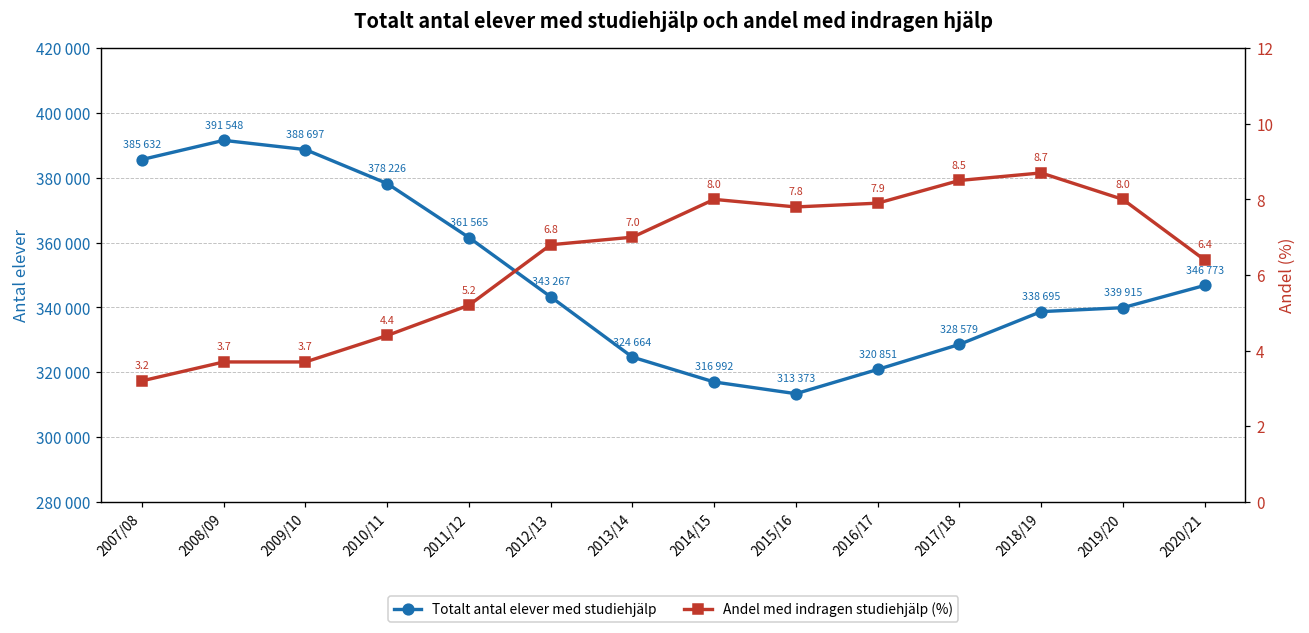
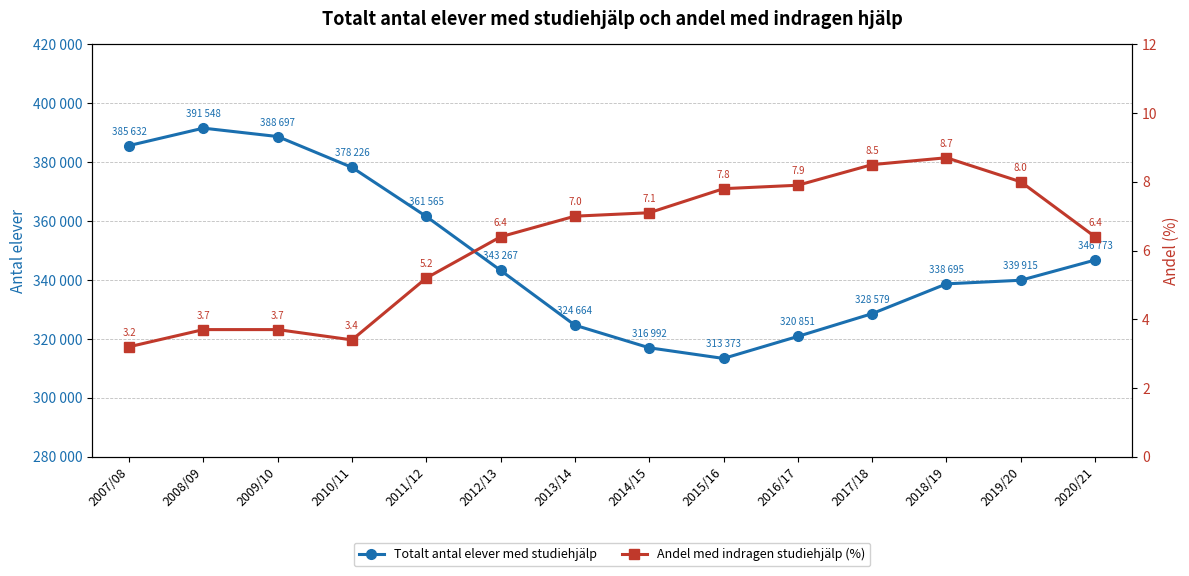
  {
    "Andel med indragen studiehjälp (%)": {
      "2007/08": 3.2,
      "2008/09": 3.7,
      "2009/10": 3.7,
-     "2010/11": 4.4,
+     "2010/11": 3.4,
      "2011/12": 5.2,
-     "2012/13": 6.8,
+     "2012/13": 6.4,
      "2013/14": 7.0,
-     "2014/15": 8.0,
+     "2014/15": 7.1,
      "2015/16": 7.8,
      "2016/17": 7.9,
      "2017/18": 8.5,
      "2018/19": 8.7,
      "2019/20": 8.0,
      "2020/21": 6.4
    }
  }
